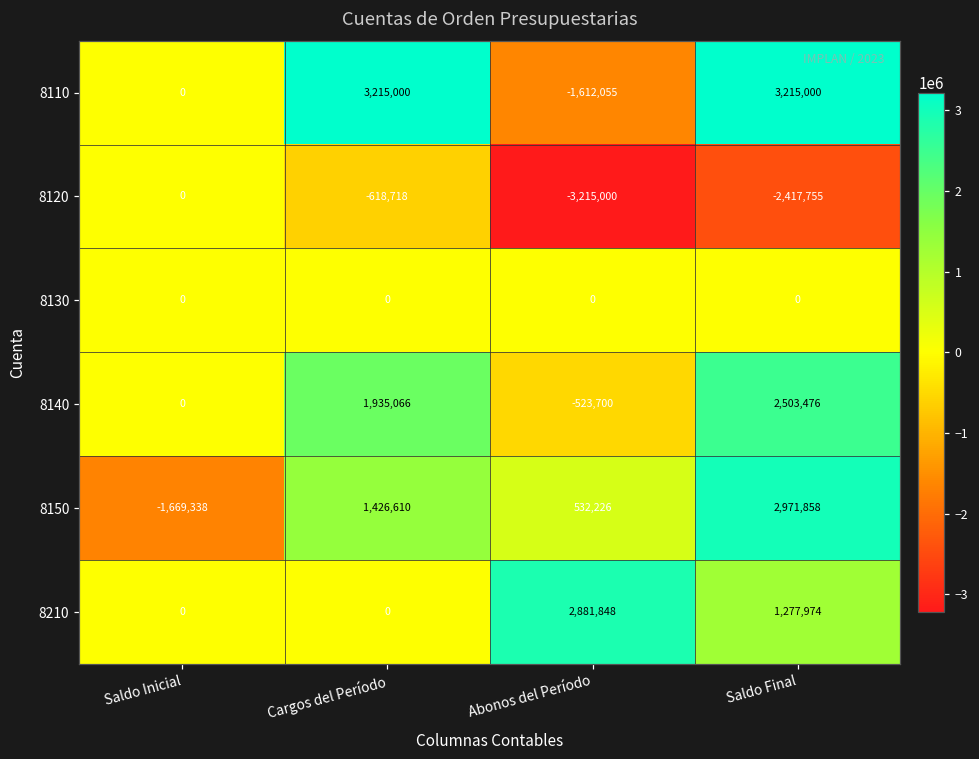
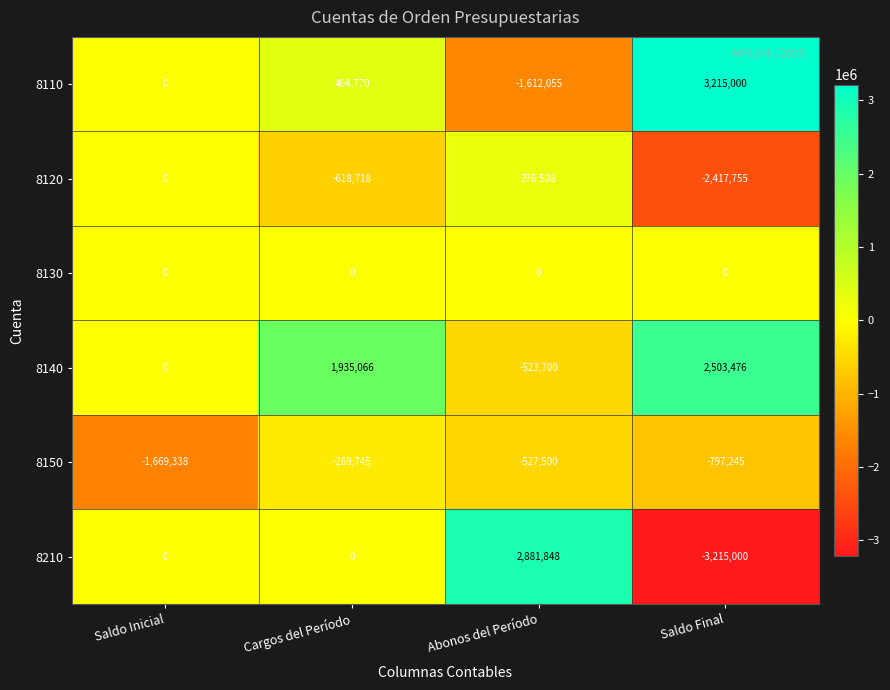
  {
    "8110": {
      "Saldo Inicial": "0",
-     "Cargos del Período": "3,215,000",
+     "Cargos del Período": "404,770",
      "Abonos del Período": "-1,612,055"
    },
    "8120": {
      "Saldo Inicial": "0",
      "Cargos del Período": "-618,718",
-     "Abonos del Período": "-3,215,000",
+     "Abonos del Período": "276,508",
      "Saldo Final": "-2,417,755"
    },
    "8130": {
      "Saldo Inicial": "0",
      "Cargos del Período": "0",
      "Abonos del Período": "0",
      "Saldo Final": "0"
    },
    "8140": {
      "Saldo Inicial": "0",
      "Cargos del Período": "1,935,066",
      "Abonos del Período": "-523,700",
      "Saldo Final": "2,503,476"
    },
    "8150": {
      "Saldo Inicial": "-1,669,338",
-     "Cargos del Período": "1,426,610",
-     "Abonos del Período": "532,226",
-     "Saldo Final": "2,971,858"
+     "Cargos del Período": "-269,745",
+     "Abonos del Período": "-527,500",
+     "Saldo Final": "-797,245"
    },
    "8210": {
      "Saldo Inicial": "0",
      "Cargos del Período": "0",
      "Abonos del Período": "2,881,848",
-     "Saldo Final": "1,277,974"
+     "Saldo Final": "-3,215,000"
    }
  }
